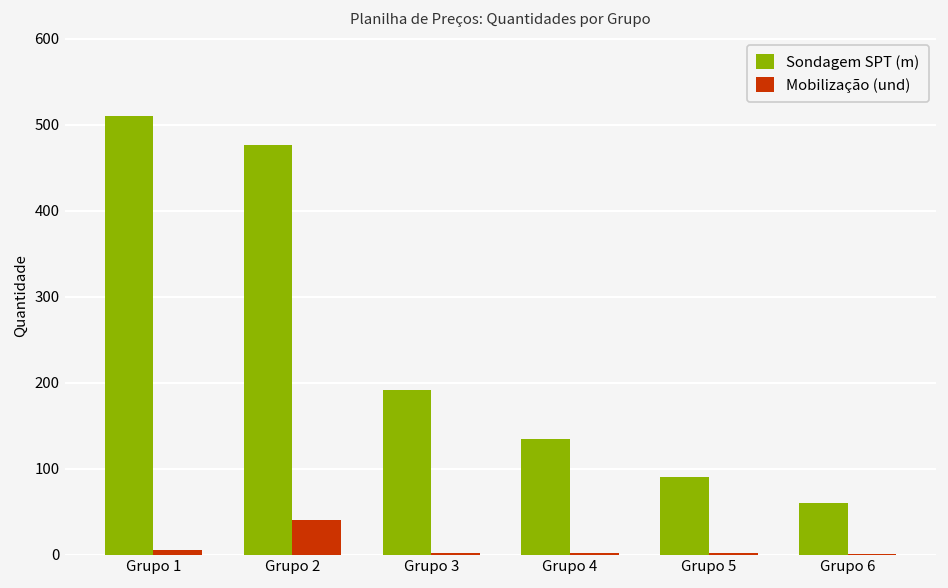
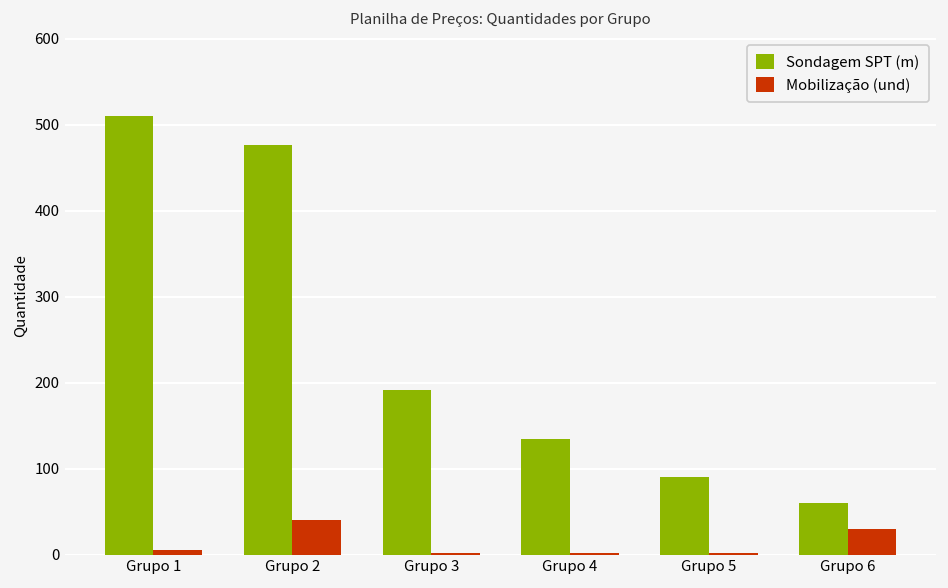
  {
    "Sondagem SPT (m)": {
      "Grupo 1": 510,
      "Grupo 2": 480,
      "Grupo 3": 190,
      "Grupo 4": 140,
      "Grupo 5": 90,
      "Grupo 6": 60
    },
    "Mobilização (und)": {
      "Grupo 1": 10,
      "Grupo 2": 40,
-     "Grupo 6": 0
+     "Grupo 6": 30
    }
  }
